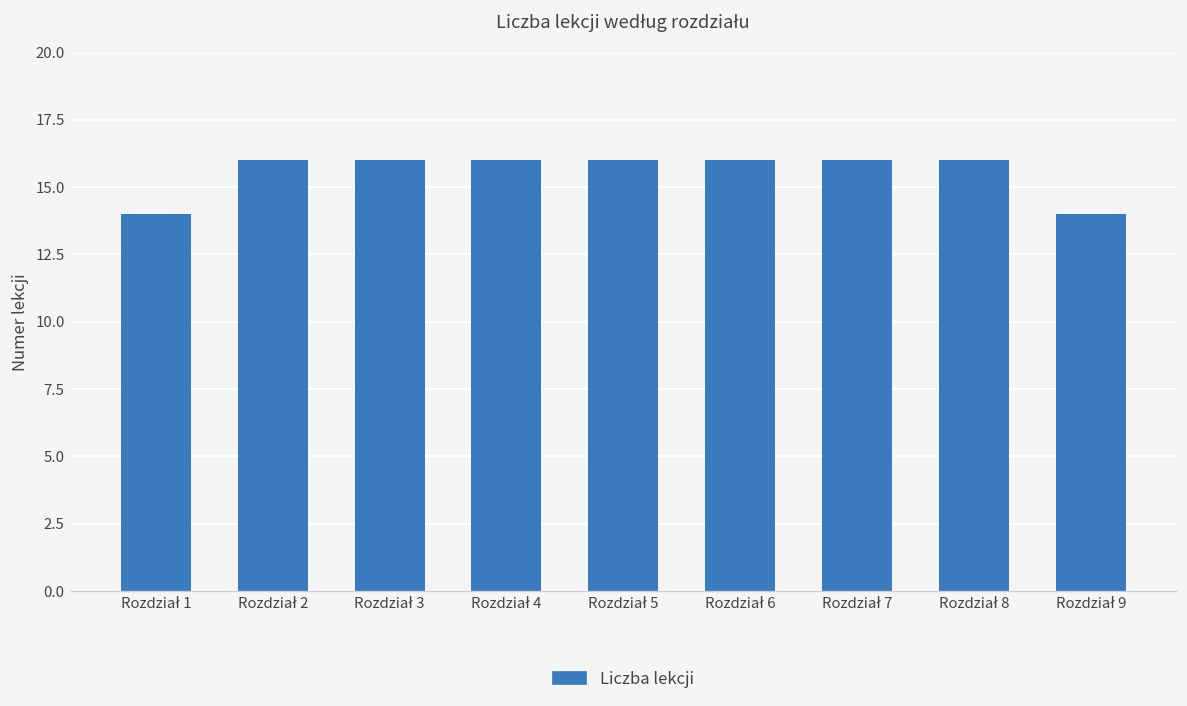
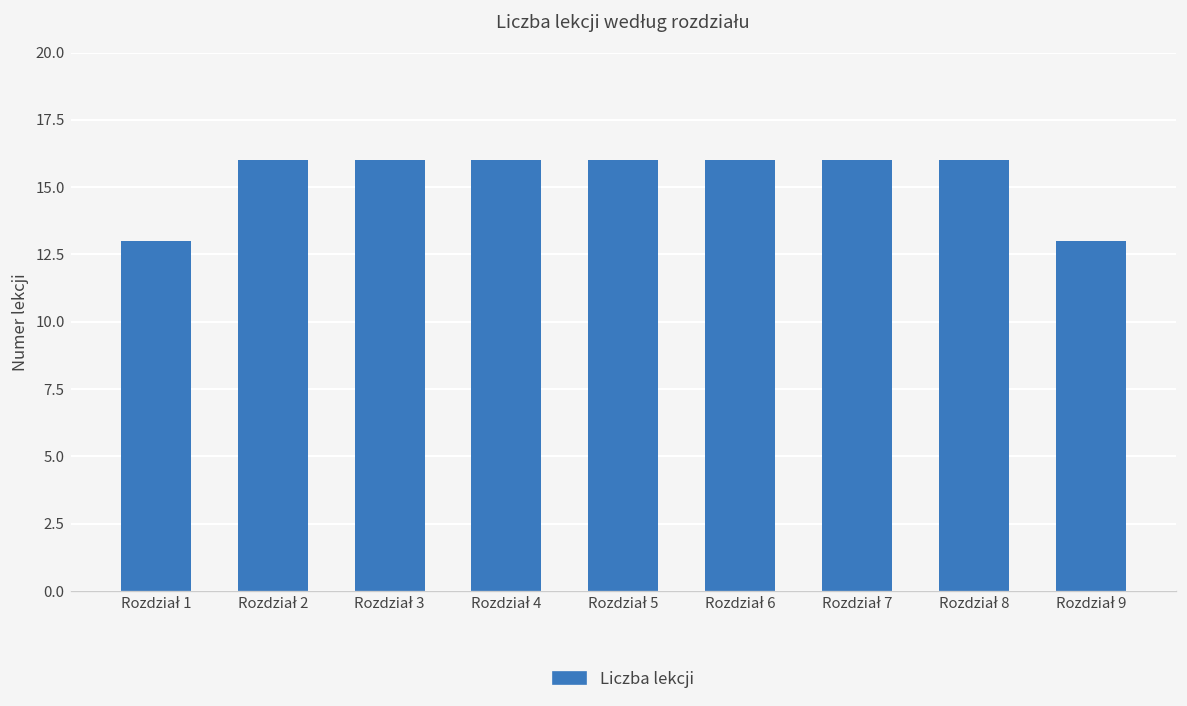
  {
-   "Rozdział 1": 14,
+   "Rozdział 1": 13,
    "Rozdział 2": 16,
    "Rozdział 3": 16,
    "Rozdział 4": 16,
    "Rozdział 5": 16,
    "Rozdział 6": 16,
    "Rozdział 7": 16,
    "Rozdział 8": 16,
-   "Rozdział 9": 14
+   "Rozdział 9": 13
  }
